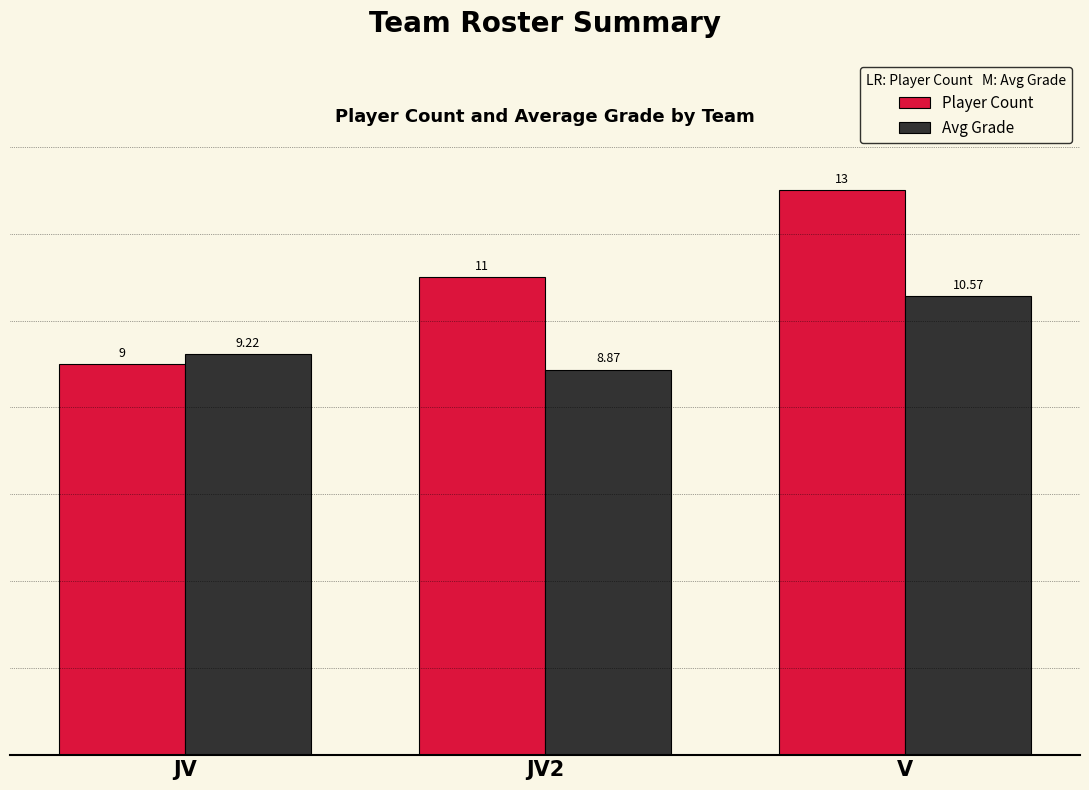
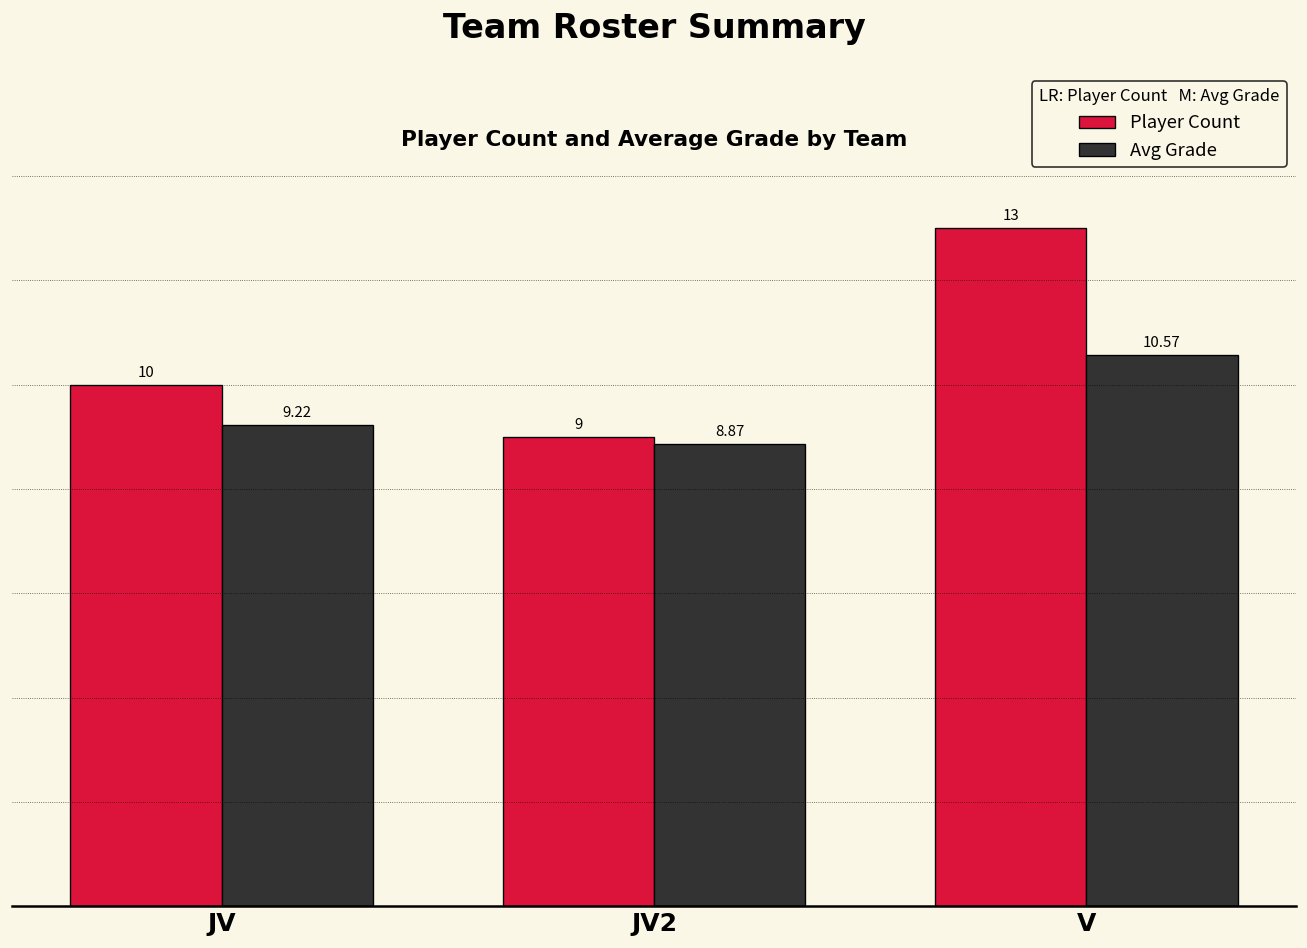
  {
    "Player Count": {
-     "JV": 9,
-     "JV2": 11,
+     "JV": 10,
+     "JV2": 9,
      "V": 13
    },
    "Avg Grade": {
      "JV": 9.22,
      "JV2": 8.87,
      "V": 10.57
    }
  }
